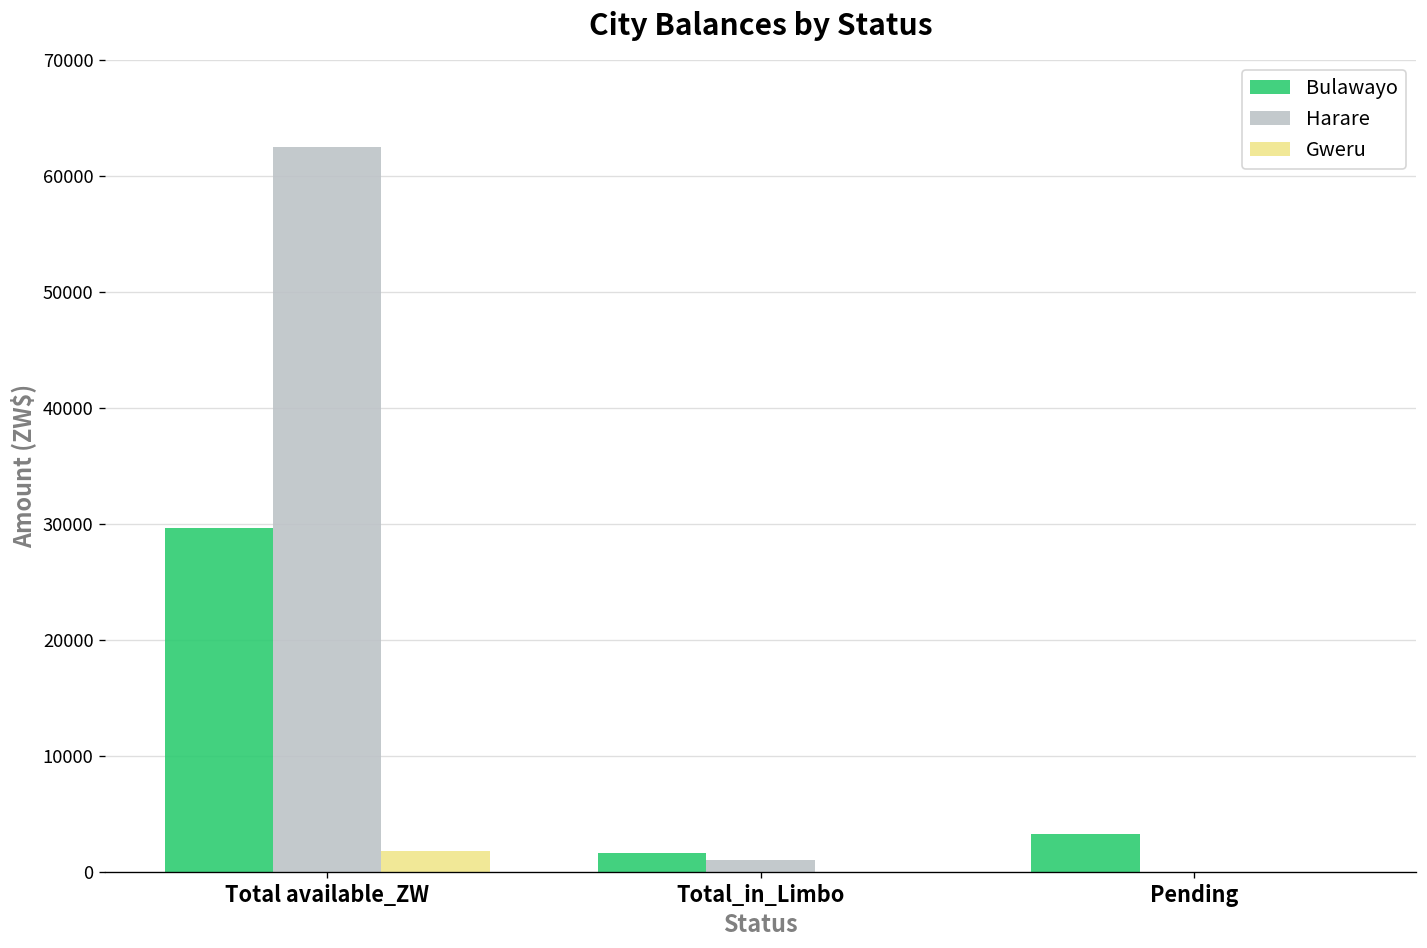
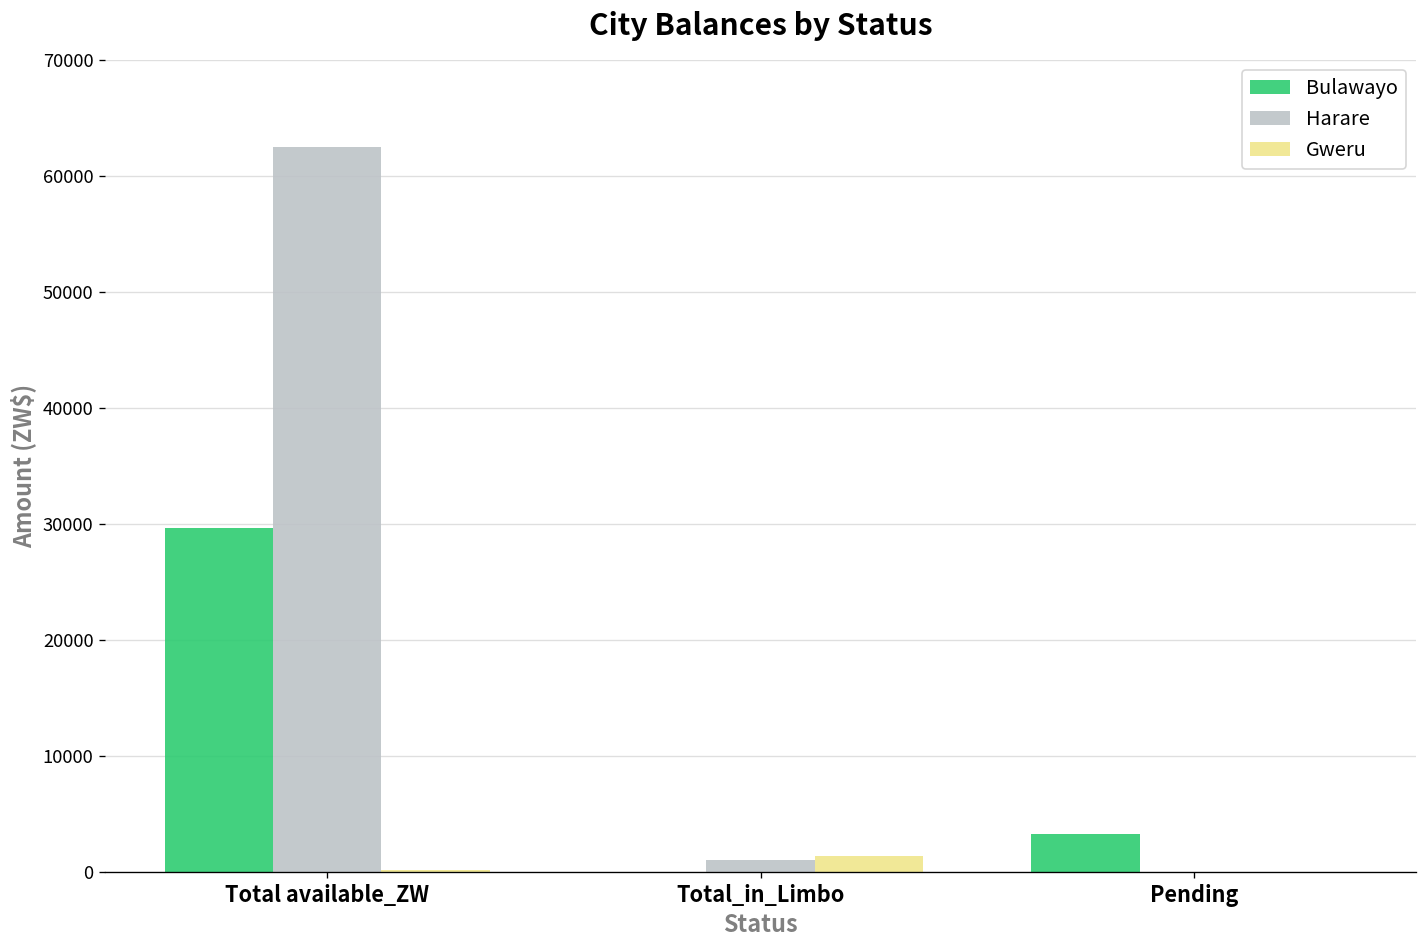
  {
    "Bulawayo": {
      "Total available_ZW": 30000,
-     "Total_in_Limbo": 2000,
+     "Total_in_Limbo": 0,
      "Pending": 3000
    },
    "Harare": {
      "Total available_ZW": 62000,
      "Total_in_Limbo": 1000,
      "Pending": 0
    },
    "Gweru": {
-     "Total available_ZW": 2000,
-     "Total_in_Limbo": 0,
+     "Total available_ZW": 0,
+     "Total_in_Limbo": 1000,
      "Pending": 0
    }
  }
